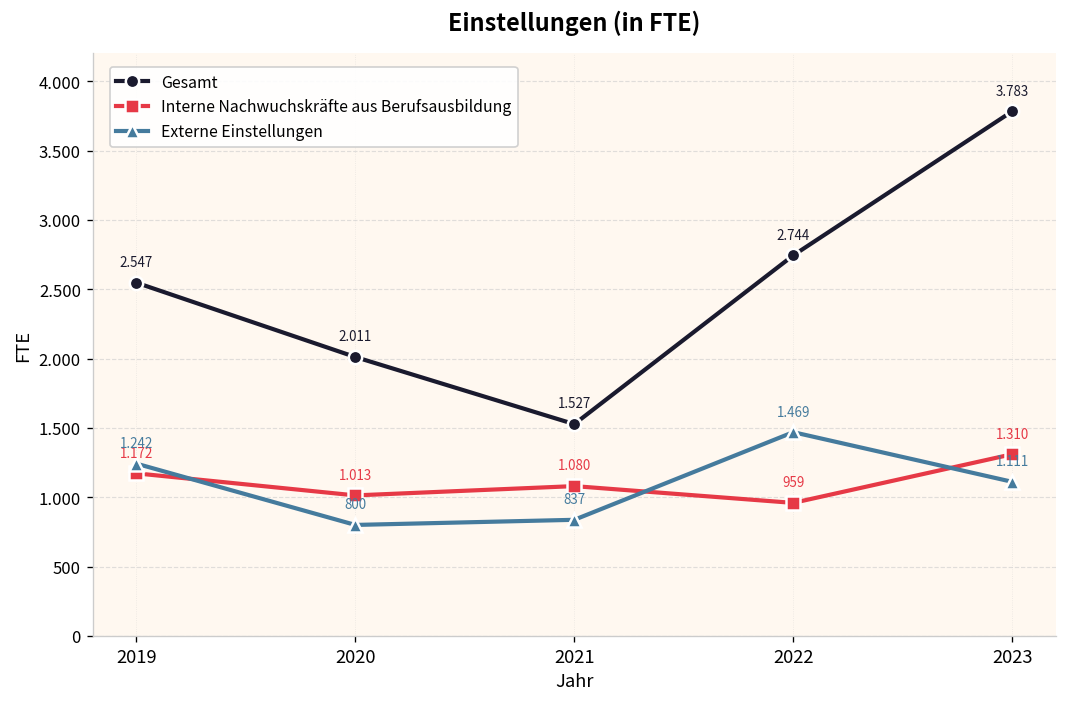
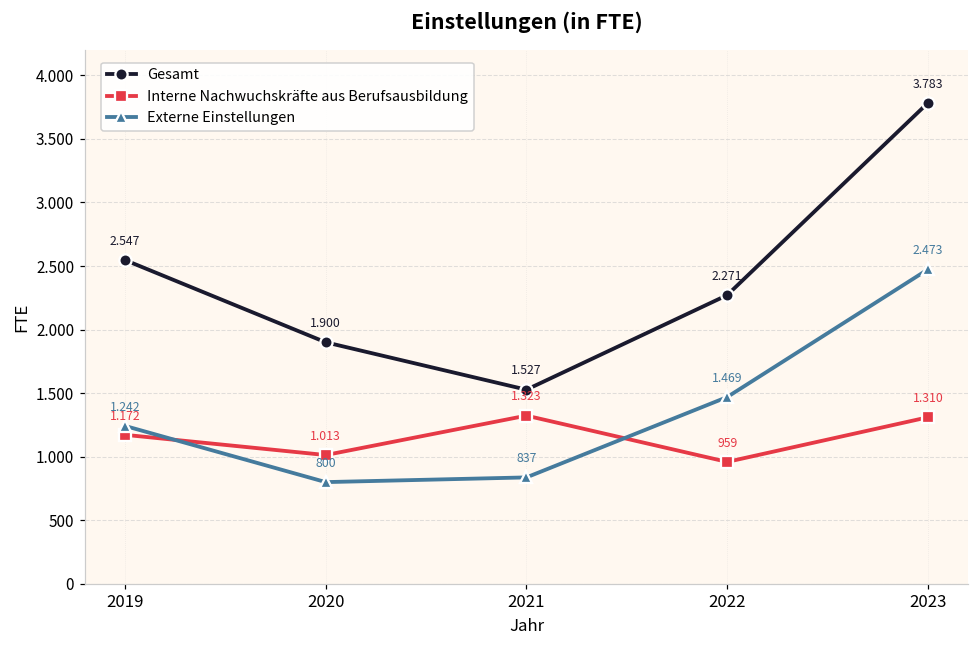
  {
    "Gesamt": {
-     "2020": 2.011,
-     "2022": 2.744
+     "2020": 1.900,
+     "2022": 2.271
    },
    "Interne Nachwuchskräfte aus Berufsausbildung": {
-     "2021": 1.080,
+     "2021": 1.323,
      "2022": 959
    },
    "Externe Einstellungen": {
      "2020": 800,
      "2021": 837,
-     "2023": 1.111
+     "2023": 2.473
    }
  }
